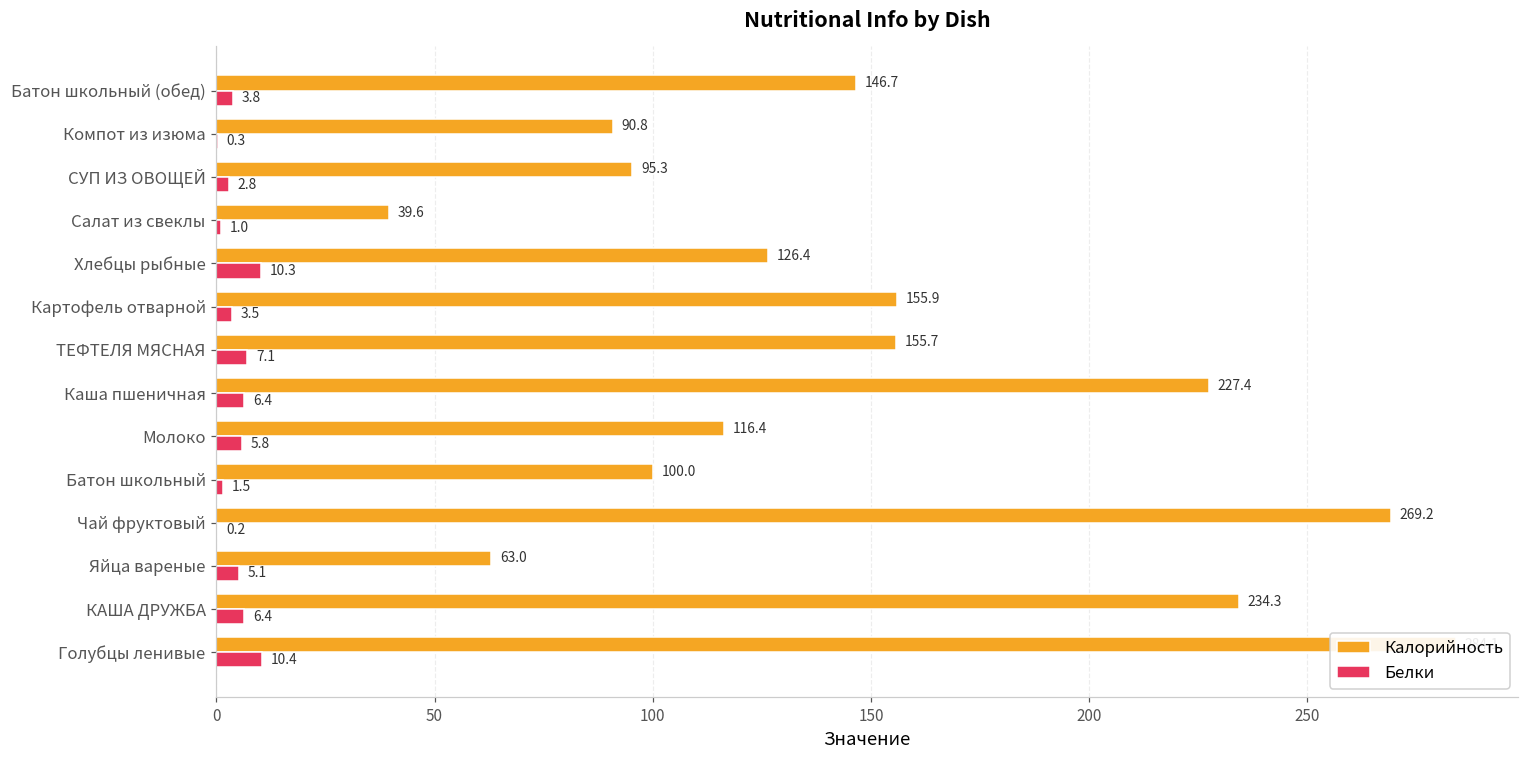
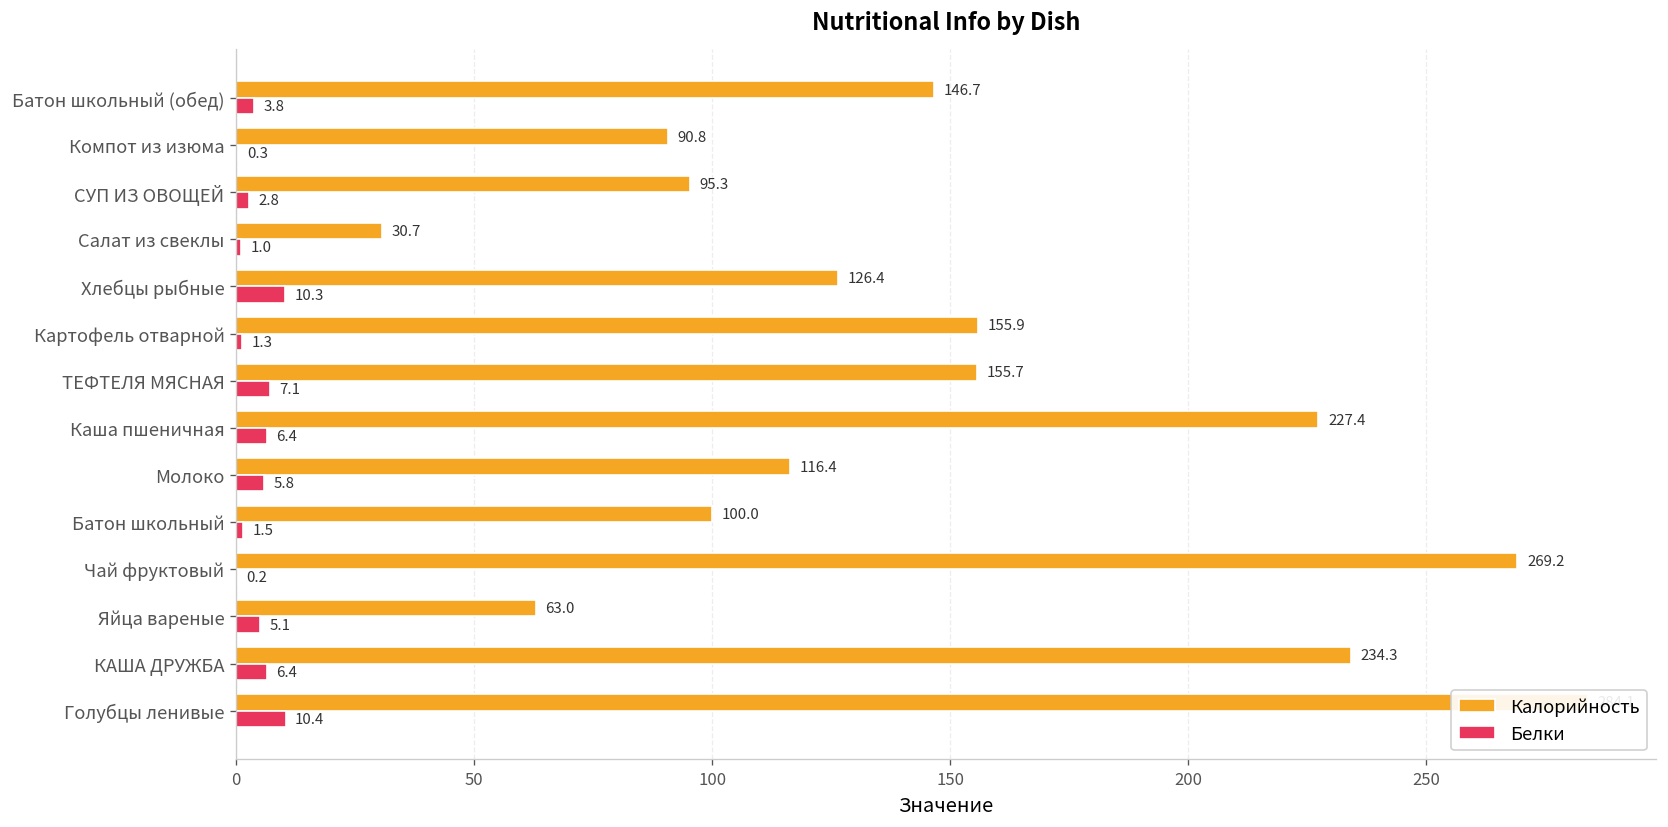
  {
    "Калорийность": {
      "Батон школьный (обед)": 146.7,
      "Компот из изюма": 90.8,
      "СУП ИЗ ОВОЩЕЙ": 95.3,
-     "Салат из свеклы": 39.6,
+     "Салат из свеклы": 30.7,
      "Хлебцы рыбные": 126.4,
      "Картофель отварной": 155.9,
      "ТЕФТЕЛЯ МЯСНАЯ": 155.7,
      "Каша пшеничная": 227.4,
      "Молоко": 116.4,
      "Батон школьный": 100.0,
      "Чай фруктовый": 269.2,
      "Яйца вареные": 63.0,
      "КАША ДРУЖБА": 234.3
    },
    "Белки": {
      "Батон школьный (обед)": 3.8,
      "Компот из изюма": 0.3,
      "СУП ИЗ ОВОЩЕЙ": 2.8,
      "Салат из свеклы": 1.0,
      "Хлебцы рыбные": 10.3,
-     "Картофель отварной": 3.5,
+     "Картофель отварной": 1.3,
      "ТЕФТЕЛЯ МЯСНАЯ": 7.1,
      "Каша пшеничная": 6.4,
      "Молоко": 5.8,
      "Батон школьный": 1.5,
      "Чай фруктовый": 0.2,
      "Яйца вареные": 5.1,
      "КАША ДРУЖБА": 6.4,
      "Голубцы ленивые": 10.4
    }
  }
